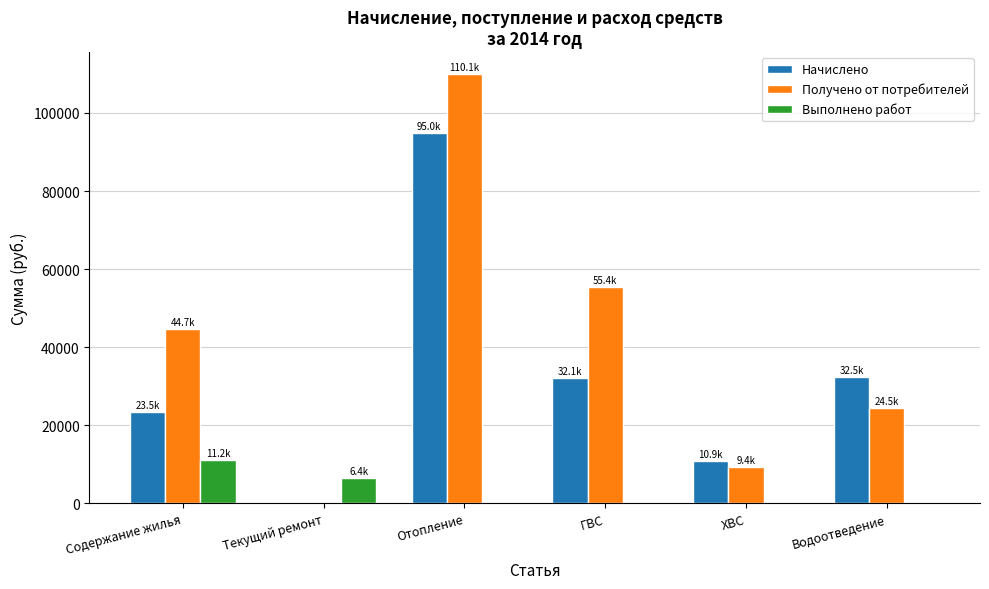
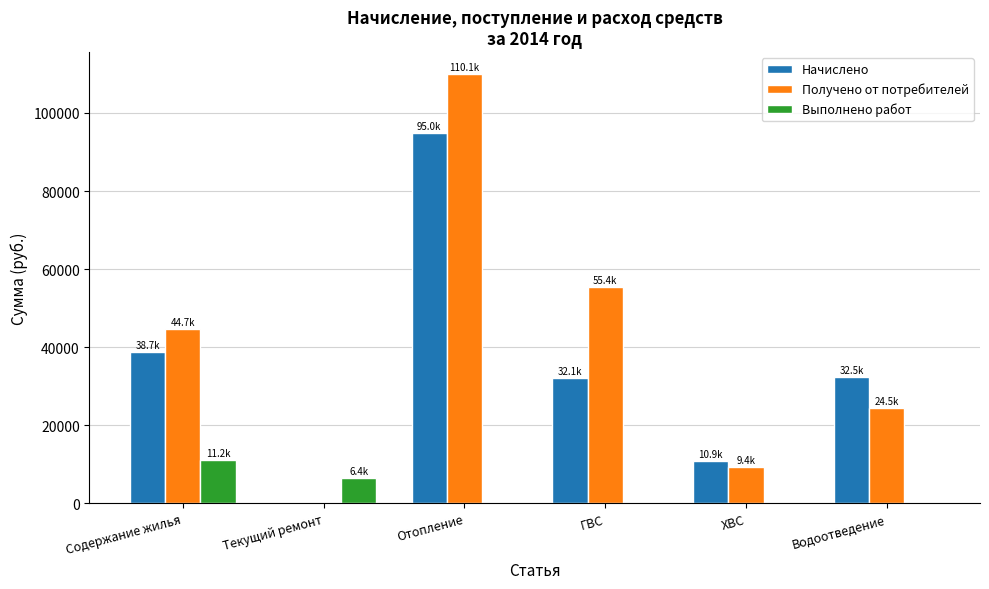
  {
    "Начислено": {
-     "Содержание жилья": "23.5k",
+     "Содержание жилья": "38.7k",
      "Отопление": "95.0k",
      "ГВС": "32.1k",
      "ХВС": "10.9k",
      "Водоотведение": "32.5k"
    },
    "Получено от потребителей": {
      "Содержание жилья": "44.7k",
      "Отопление": "110.1k",
      "ГВС": "55.4k",
      "ХВС": "9.4k",
      "Водоотведение": "24.5k"
    },
    "Выполнено работ": {
      "Содержание жилья": "11.2k",
      "Текущий ремонт": "6.4k"
    }
  }
